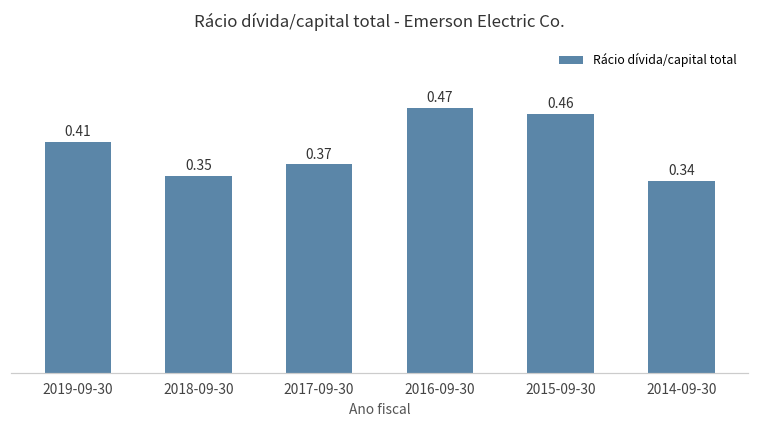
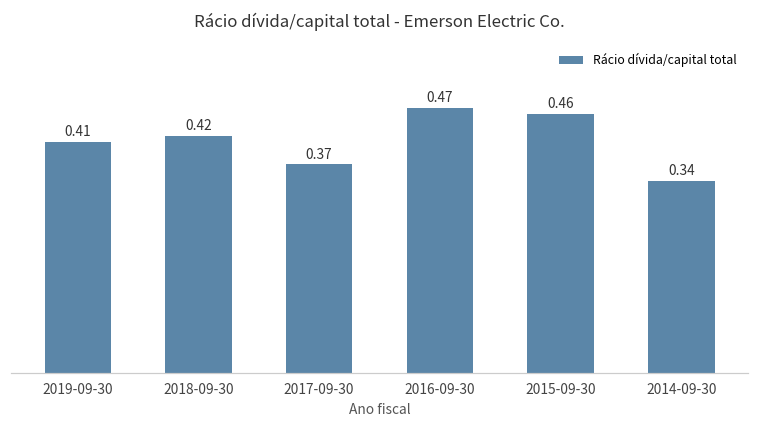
  {
    "2019-09-30": 0.41,
-   "2018-09-30": 0.35,
+   "2018-09-30": 0.42,
    "2017-09-30": 0.37,
    "2016-09-30": 0.47,
    "2015-09-30": 0.46,
    "2014-09-30": 0.34
  }
